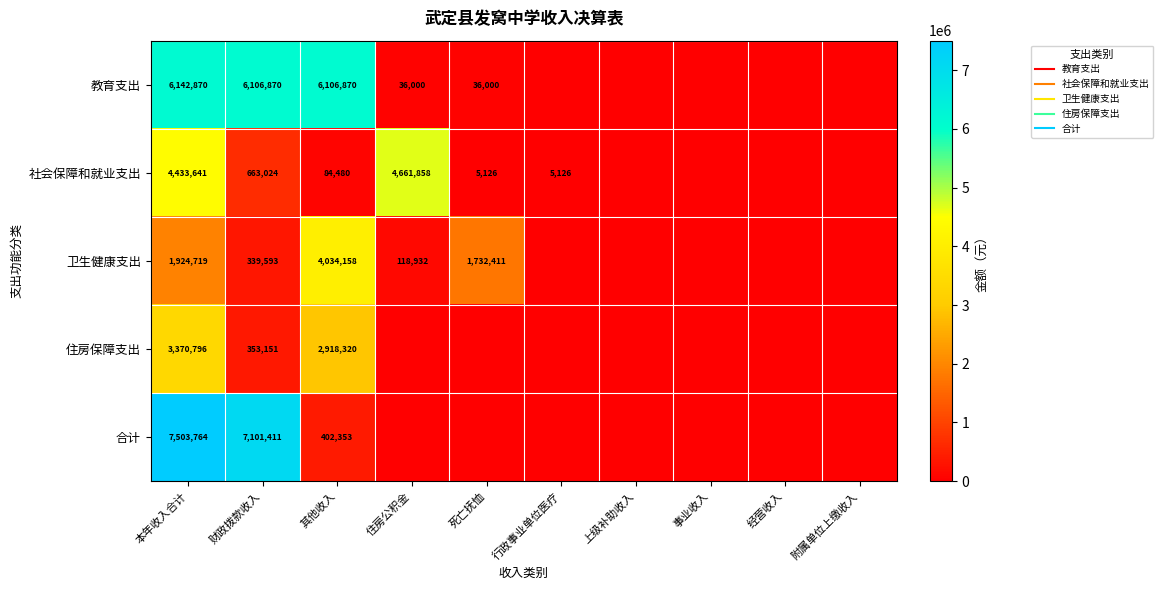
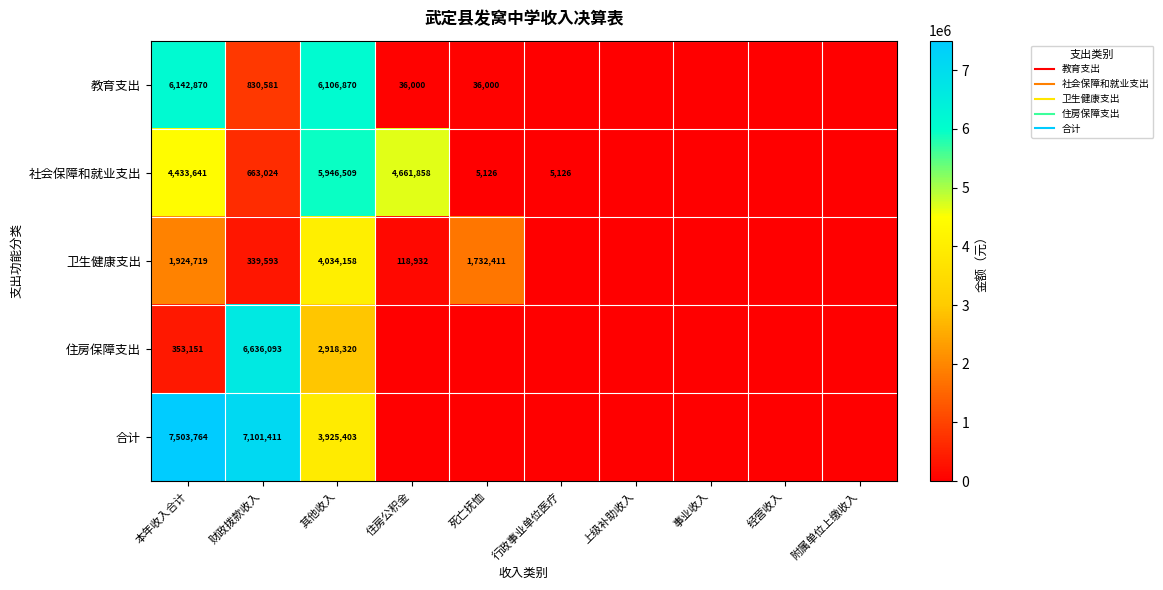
  {
    "教育支出": {
      "本年收入合计": "6,142,870",
-     "财政拨款收入": "6,106,870",
+     "财政拨款收入": "830,581",
      "其他收入": "6,106,870",
      "住房公积金": "36,000",
      "死亡抚恤": "36,000"
    },
    "社会保障和就业支出": {
      "本年收入合计": "4,433,641",
      "财政拨款收入": "663,024",
-     "其他收入": "84,480",
+     "其他收入": "5,946,509",
      "住房公积金": "4,661,858",
      "死亡抚恤": "5,126",
      "行政事业单位医疗": "5,126"
    },
    "卫生健康支出": {
      "本年收入合计": "1,924,719",
      "财政拨款收入": "339,593",
      "其他收入": "4,034,158",
      "住房公积金": "118,932",
      "死亡抚恤": "1,732,411"
    },
    "住房保障支出": {
-     "本年收入合计": "3,370,796",
-     "财政拨款收入": "353,151",
+     "本年收入合计": "353,151",
+     "财政拨款收入": "6,636,093",
      "其他收入": "2,918,320"
    },
    "合计": {
      "本年收入合计": "7,503,764",
      "财政拨款收入": "7,101,411",
-     "其他收入": "402,353"
+     "其他收入": "3,925,403"
    }
  }
